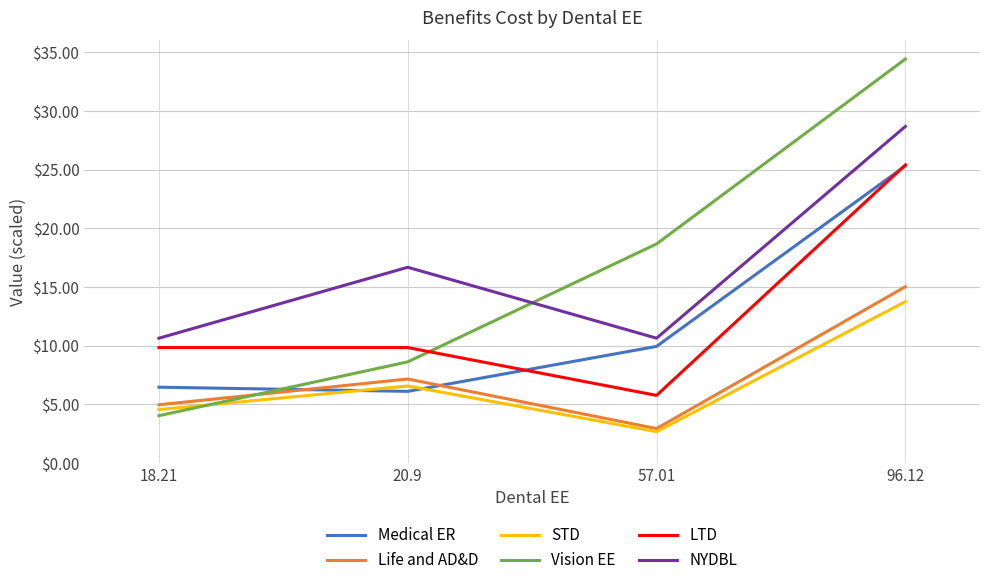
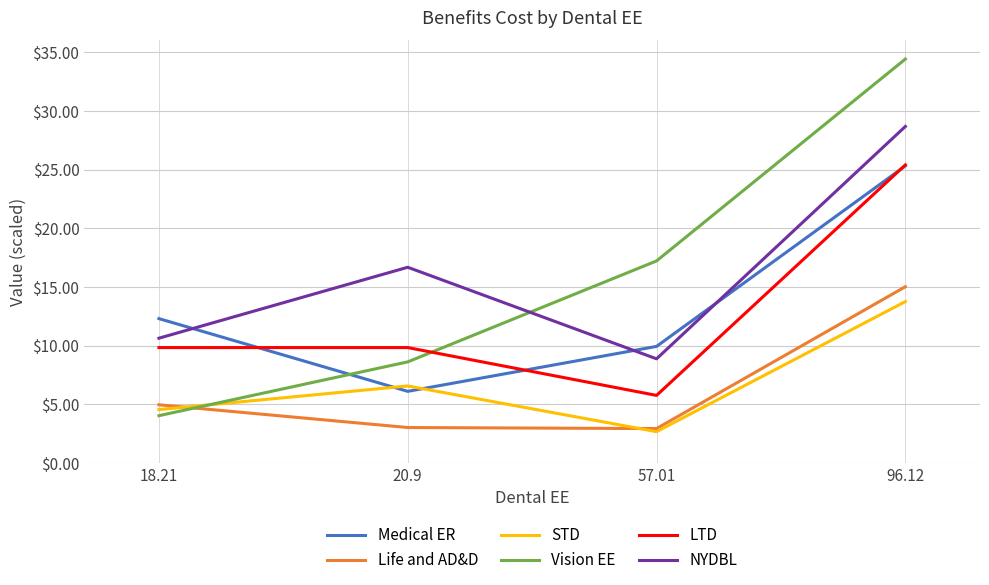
  {
    "Medical ER": {
-     "18.21": "$6.5",
+     "18.21": "$12.3",
      "20.9": "$6.1",
      "57.01": "$9.9"
    },
    "Life and AD&D": {
      "18.21": "$5.0",
-     "20.9": "$7.2",
+     "20.9": "$3.0",
      "57.01": "$2.9",
      "96.12": "$15.0"
    },
    "STD": {
      "18.21": "$4.5",
      "20.9": "$6.6",
      "57.01": "$2.7",
      "96.12": "$13.8"
    },
    "Vision EE": {
      "18.21": "$4.0",
      "20.9": "$8.6",
-     "57.01": "$18.7",
+     "57.01": "$17.2",
      "96.12": "$34.4"
    },
    "LTD": {
      "18.21": "$9.8",
      "20.9": "$9.8",
      "57.01": "$5.8"
    },
    "NYDBL": {
      "18.21": "$10.6",
      "20.9": "$16.7",
-     "57.01": "$10.6",
+     "57.01": "$8.9",
      "96.12": "$28.7"
    }
  }
